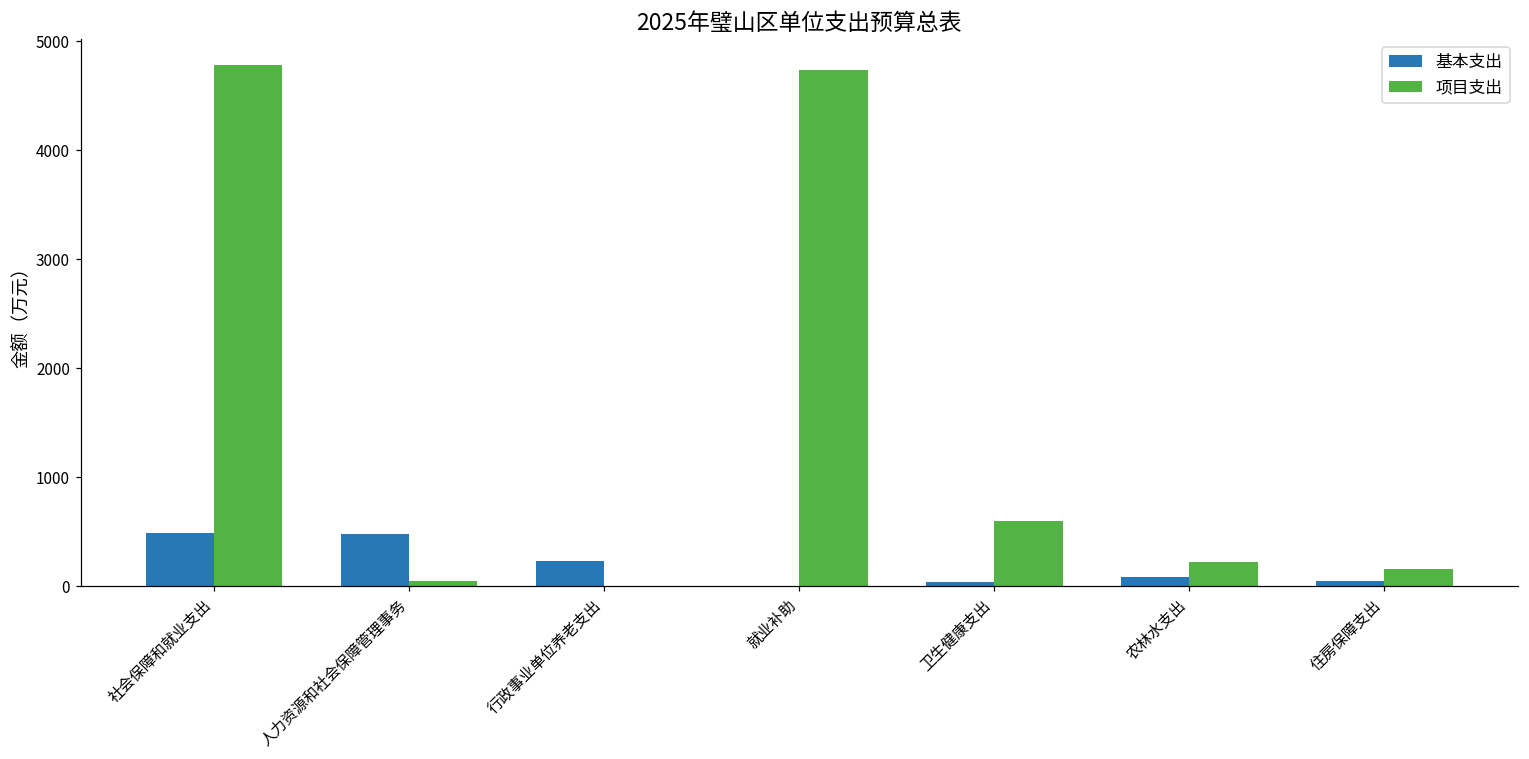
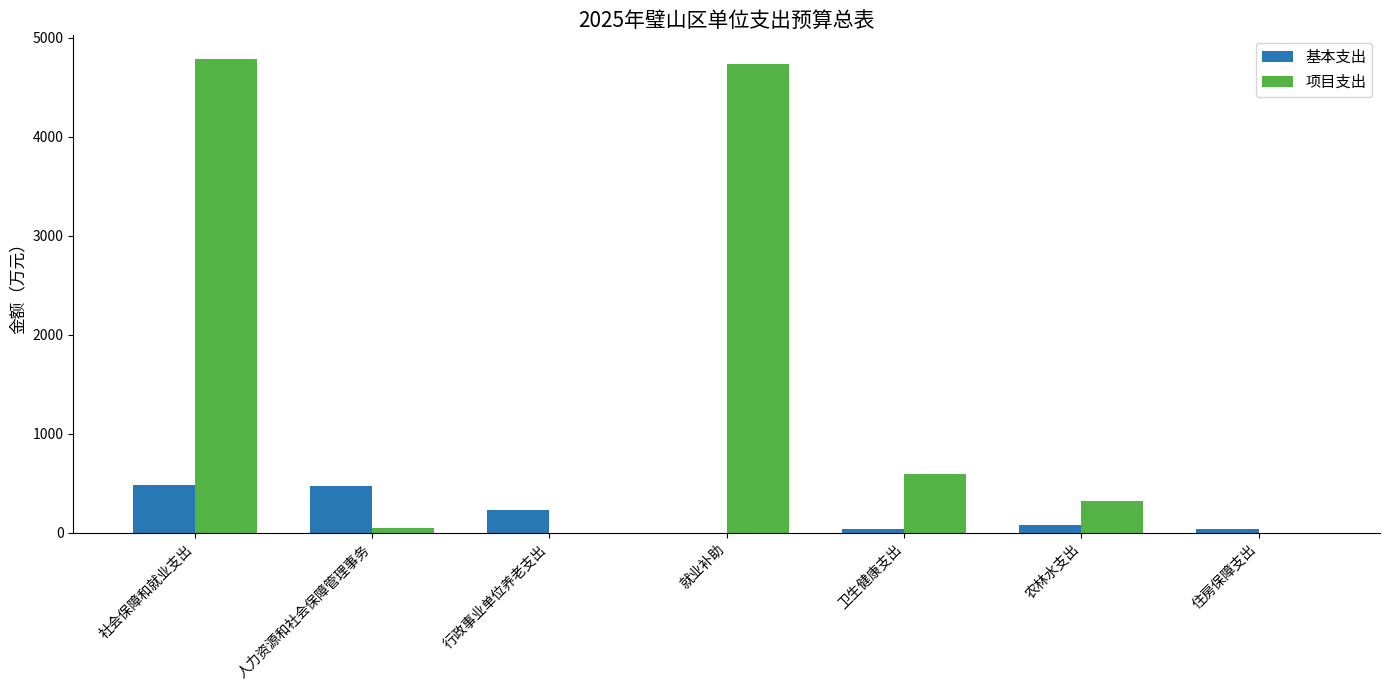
  {
    "基本支出": {
      "社会保障和就业支出": 500,
      "人力资源和社会保障管理事务": 500,
      "行政事业单位养老支出": 200,
      "就业补助": 0,
      "卫生健康支出": 0,
      "农林水支出": 100,
      "住房保障支出": 0
    },
    "项目支出": {
      "社会保障和就业支出": 4800,
      "人力资源和社会保障管理事务": 0,
      "行政事业单位养老支出": 0,
      "就业补助": 4700,
      "卫生健康支出": 600,
-     "农林水支出": 200,
-     "住房保障支出": 200
+     "农林水支出": 300,
+     "住房保障支出": 0
    }
  }
